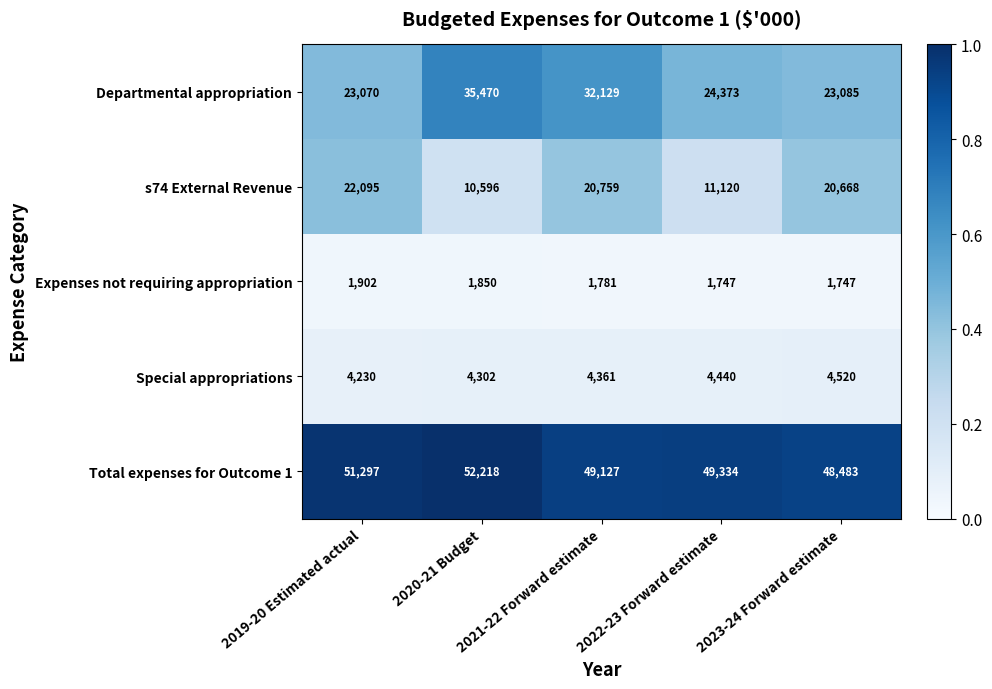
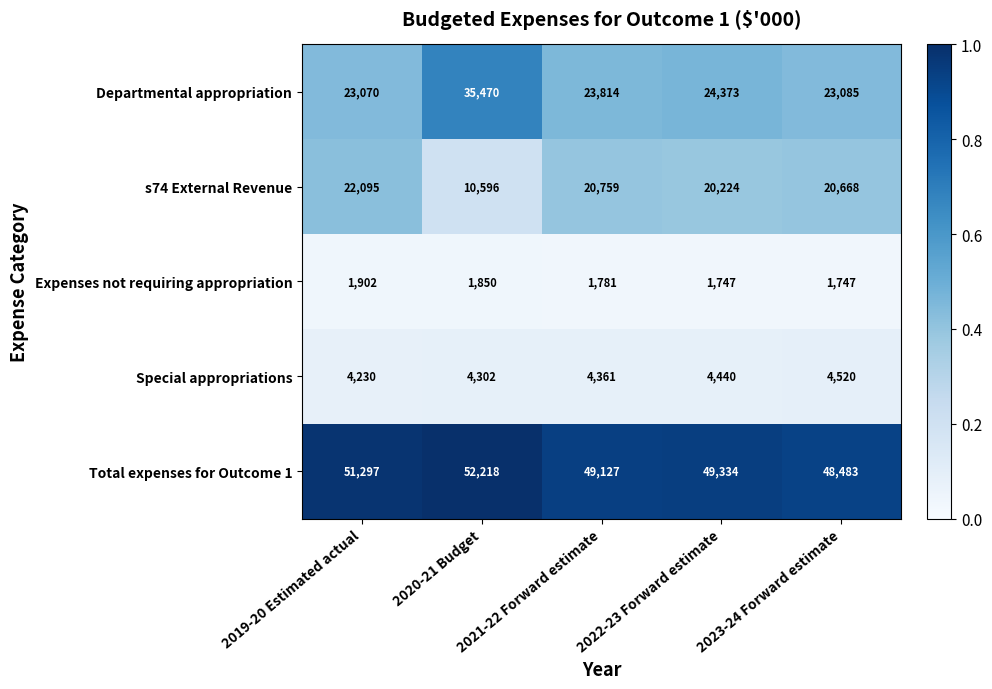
  {
    "Departmental appropriation": {
      "2019-20 Estimated actual": "23,070",
      "2020-21 Budget": "35,470",
-     "2021-22 Forward estimate": "32,129",
+     "2021-22 Forward estimate": "23,814",
      "2022-23 Forward estimate": "24,373",
      "2023-24 Forward estimate": "23,085"
    },
    "s74 External Revenue": {
      "2019-20 Estimated actual": "22,095",
      "2020-21 Budget": "10,596",
      "2021-22 Forward estimate": "20,759",
-     "2022-23 Forward estimate": "11,120",
+     "2022-23 Forward estimate": "20,224",
      "2023-24 Forward estimate": "20,668"
    },
    "Expenses not requiring appropriation": {
      "2019-20 Estimated actual": "1,902",
      "2020-21 Budget": "1,850",
      "2021-22 Forward estimate": "1,781",
      "2022-23 Forward estimate": "1,747",
      "2023-24 Forward estimate": "1,747"
    },
    "Special appropriations": {
      "2019-20 Estimated actual": "4,230",
      "2020-21 Budget": "4,302",
      "2021-22 Forward estimate": "4,361",
      "2022-23 Forward estimate": "4,440",
      "2023-24 Forward estimate": "4,520"
    },
    "Total expenses for Outcome 1": {
      "2019-20 Estimated actual": "51,297",
      "2020-21 Budget": "52,218",
      "2021-22 Forward estimate": "49,127",
      "2022-23 Forward estimate": "49,334",
      "2023-24 Forward estimate": "48,483"
    }
  }
